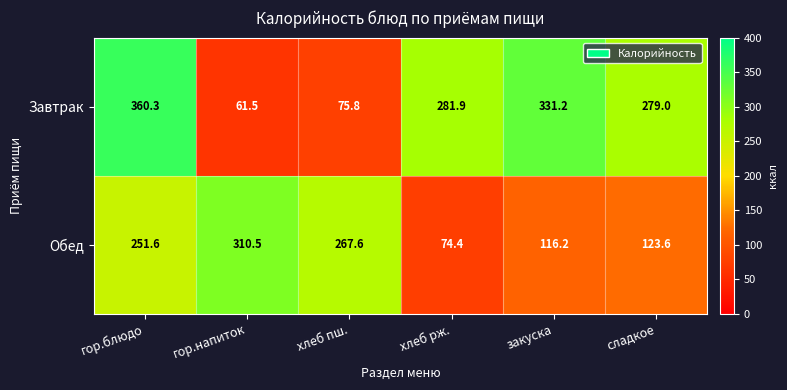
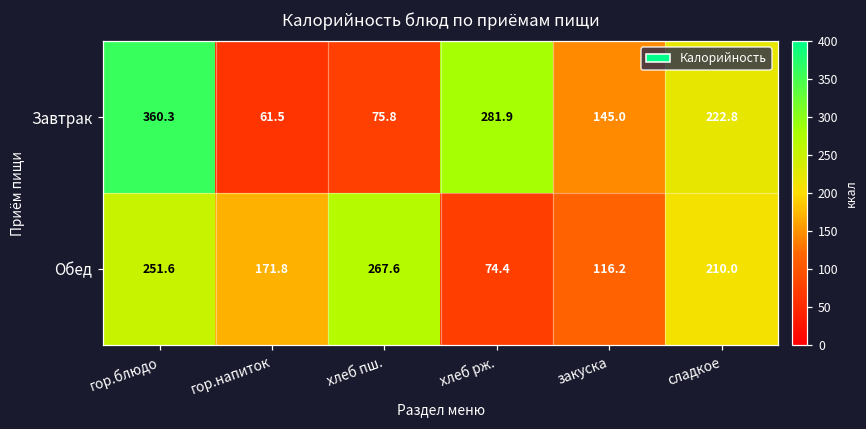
  {
    "Завтрак": {
      "гор.блюдо": 360.3,
      "гор.напиток": 61.5,
      "хлеб пш.": 75.8,
      "хлеб рж.": 281.9,
-     "закуска": 331.2,
-     "сладкое": 279.0
+     "закуска": 145.0,
+     "сладкое": 222.8
    },
    "Обед": {
      "гор.блюдо": 251.6,
-     "гор.напиток": 310.5,
+     "гор.напиток": 171.8,
      "хлеб пш.": 267.6,
      "хлеб рж.": 74.4,
      "закуска": 116.2,
-     "сладкое": 123.6
+     "сладкое": 210.0
    }
  }
